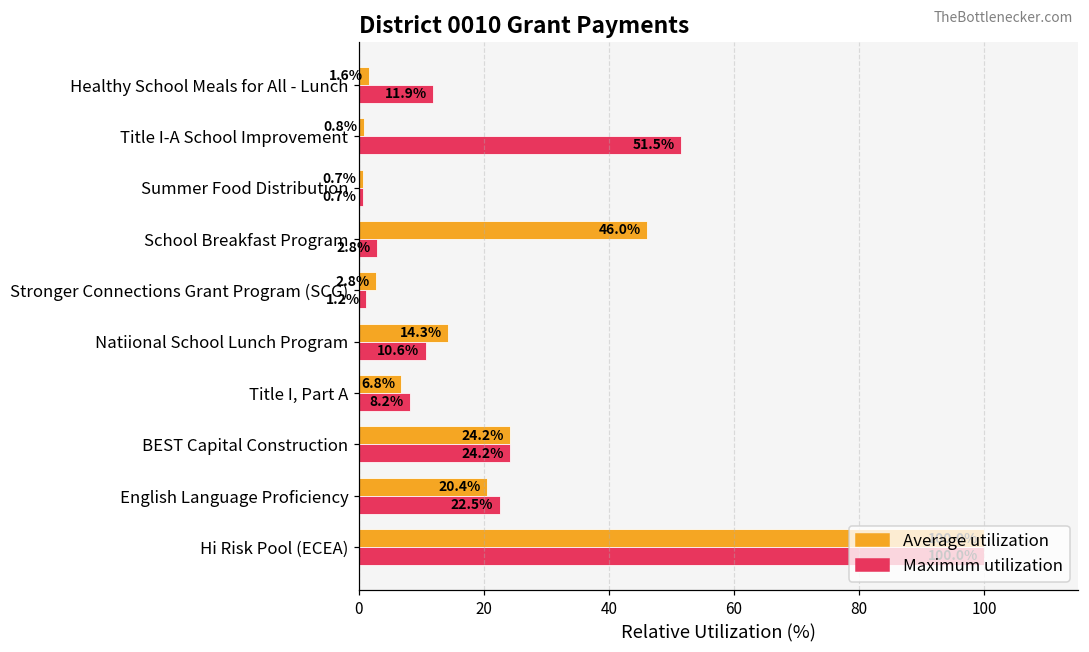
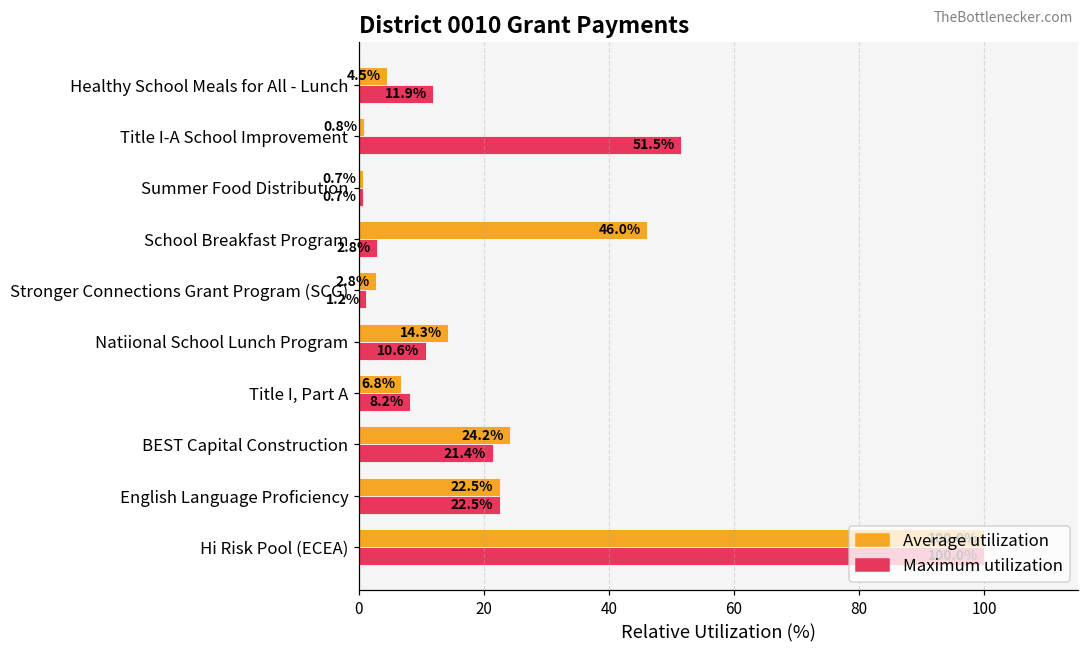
  {
    "Average utilization": {
-     "Healthy School Meals for All - Lunch": "1.6%",
+     "Healthy School Meals for All - Lunch": "4.5%",
      "Title I-A School Improvement": "0.8%",
      "Summer Food Distribution": "0.7%",
      "School Breakfast Program": "46.0%",
      "Stronger Connections Grant Program (SCG)": "2.8%",
      "Natiional School Lunch Program": "14.3%",
      "Title I, Part A": "6.8%",
      "BEST Capital Construction": "24.2%",
-     "English Language Proficiency": "20.4%"
+     "English Language Proficiency": "22.5%"
    },
    "Maximum utilization": {
      "Healthy School Meals for All - Lunch": "11.9%",
      "Title I-A School Improvement": "51.5%",
      "Summer Food Distribution": "0.7%",
      "School Breakfast Program": "2.8%",
      "Stronger Connections Grant Program (SCG)": "1.2%",
      "Natiional School Lunch Program": "10.6%",
      "Title I, Part A": "8.2%",
-     "BEST Capital Construction": "24.2%",
+     "BEST Capital Construction": "21.4%",
      "English Language Proficiency": "22.5%"
    }
  }
